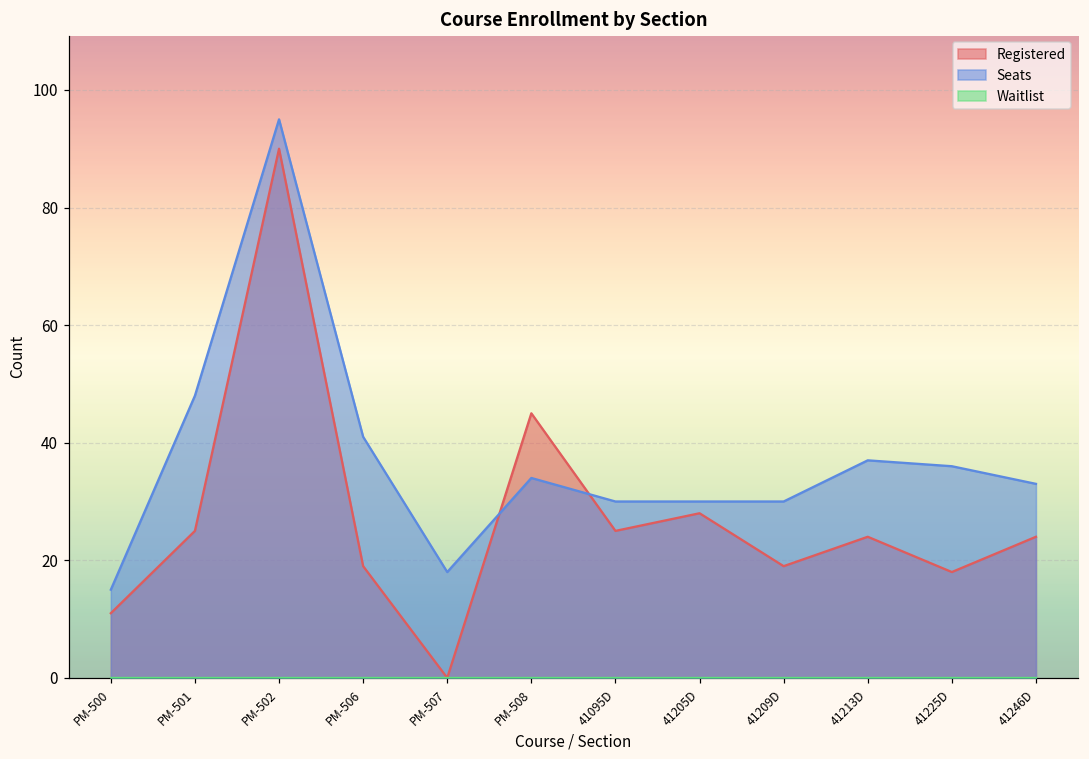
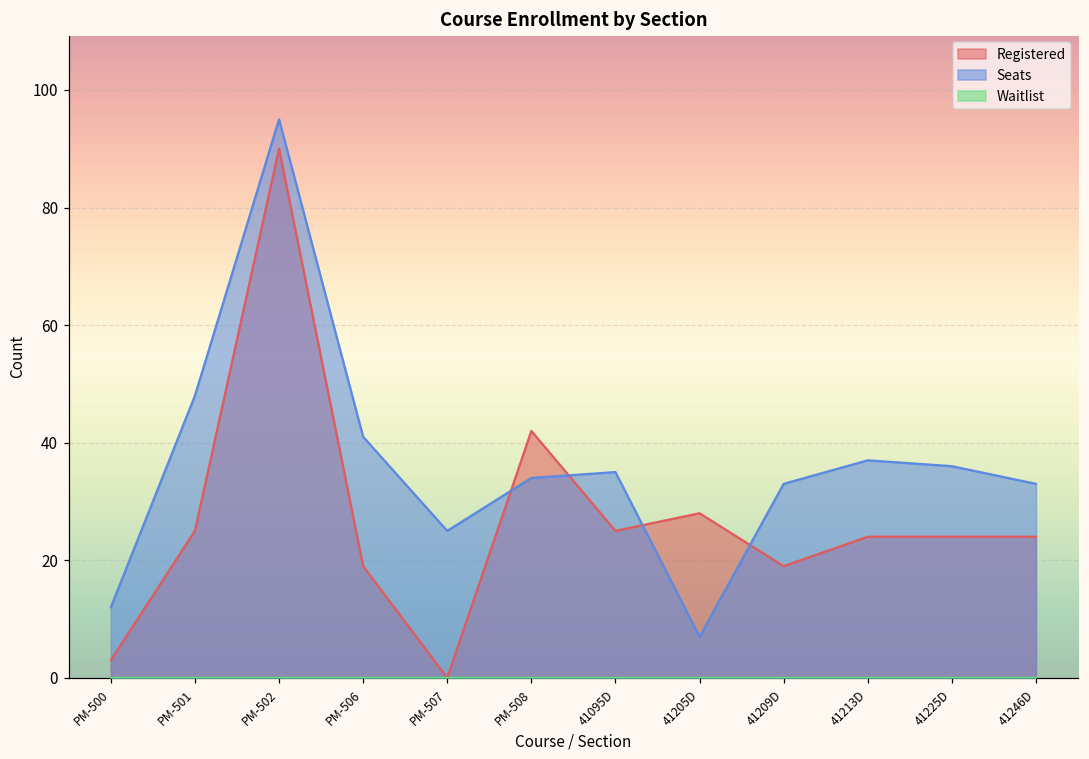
  {
    "Registered": {
-     "PM-500": 11,
+     "PM-500": 3,
      "PM-501": 25,
      "PM-502": 90,
      "PM-506": 19,
-     "PM-508": 45,
+     "PM-508": 42,
      "41095D": 25,
      "41205D": 28,
      "41209D": 19,
      "41213D": 24,
-     "41225D": 18,
+     "41225D": 24,
      "41246D": 24
    },
    "Seats": {
-     "PM-500": 15,
+     "PM-500": 12,
      "PM-501": 48,
      "PM-502": 95,
      "PM-506": 41,
-     "PM-507": 18,
+     "PM-507": 25,
      "PM-508": 34,
-     "41095D": 30,
-     "41205D": 30,
-     "41209D": 30,
+     "41095D": 35,
+     "41205D": 7,
+     "41209D": 33,
      "41213D": 37,
      "41225D": 36,
      "41246D": 33
    },
    "Waitlist": {
      "PM-500": 0,
      "PM-501": 0,
      "PM-502": 0,
      "PM-506": 0,
      "PM-508": 0,
      "41095D": 0,
      "41205D": 0,
      "41209D": 0,
      "41213D": 0,
      "41225D": 0,
      "41246D": 0
    }
  }
